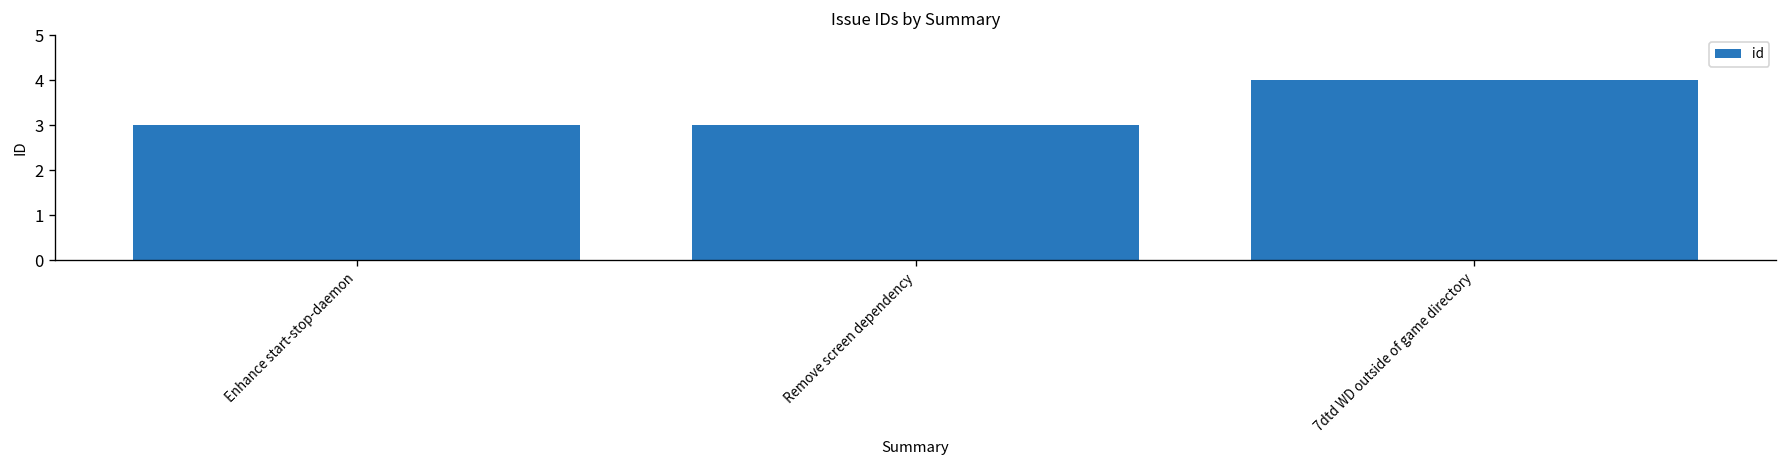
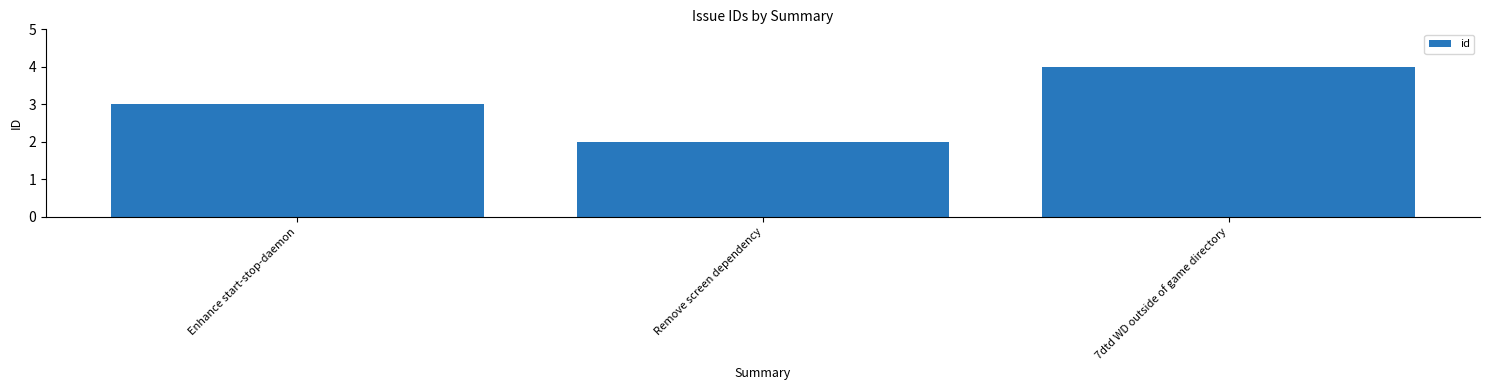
  {
    "Enhance start-stop-daemon": 3,
-   "Remove screen dependency": 3,
+   "Remove screen dependency": 2,
    "7dtd WD outside of game directory": 4
  }
